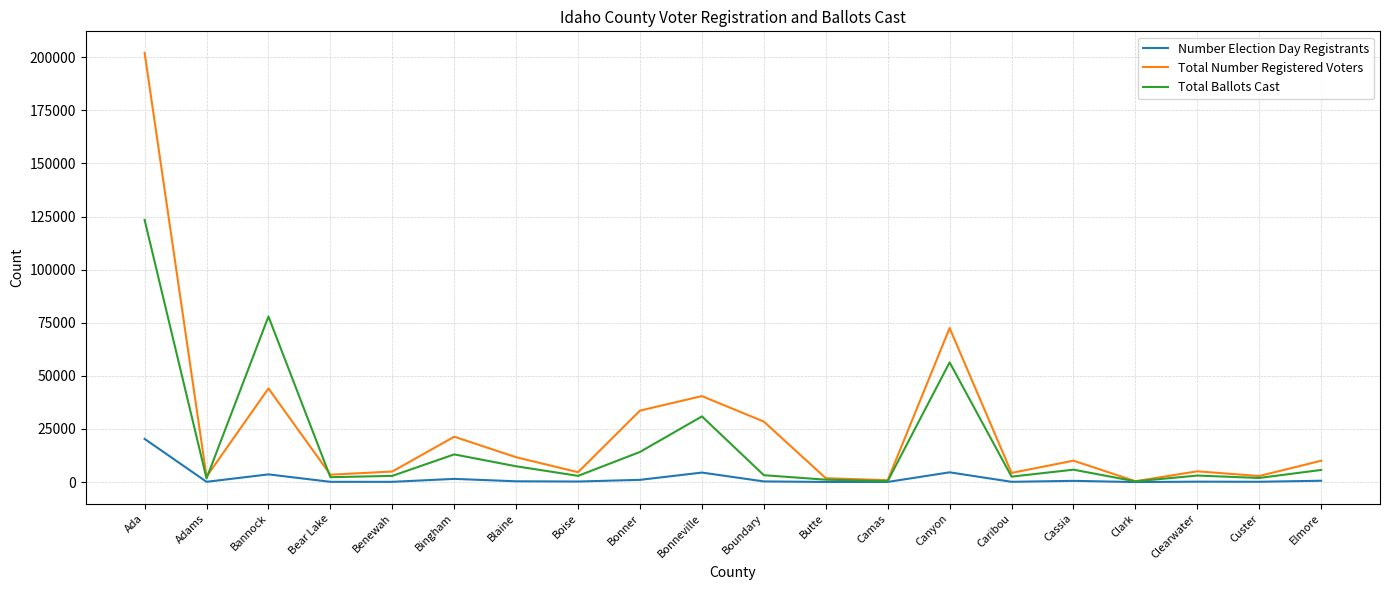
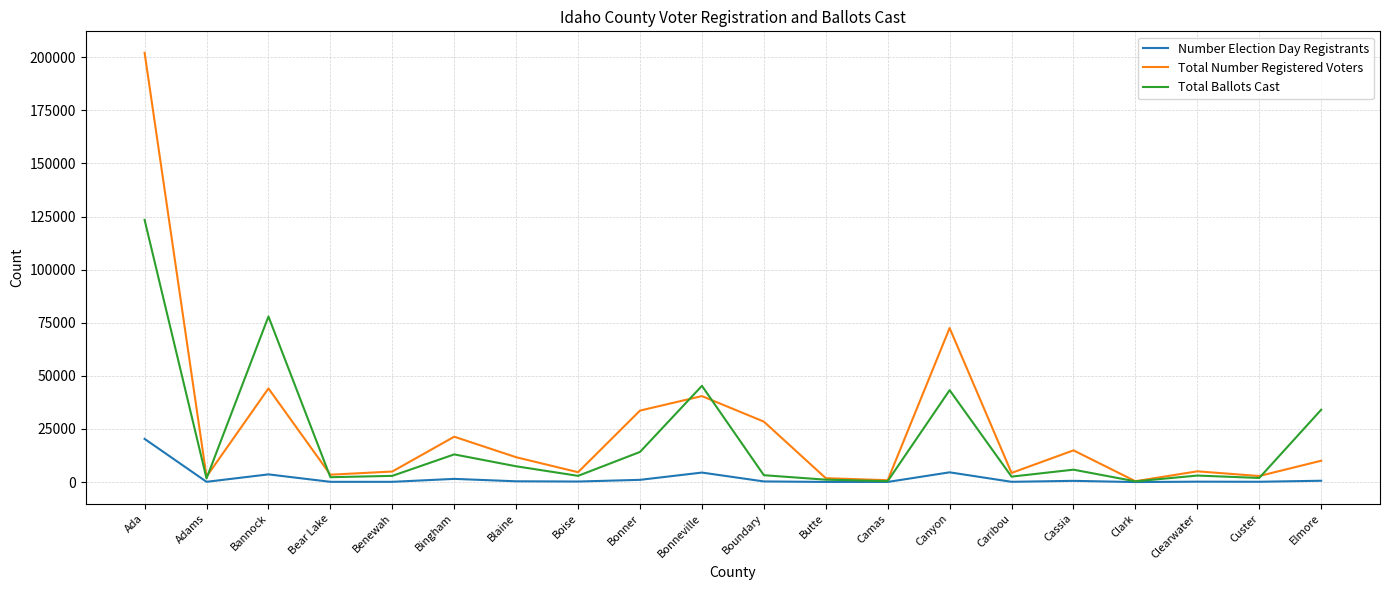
  {
    "Number Election Day Registrants": {
      "Ada": 20000,
      "Adams": 0,
      "Bannock": 4000,
      "Bear Lake": 0,
      "Benewah": 0,
      "Bingham": 2000,
      "Blaine": 0,
      "Boise": 0,
      "Bonner": 1000,
      "Bonneville": 4000,
      "Boundary": 0,
      "Canyon": 5000,
      "Caribou": 0,
      "Cassia": 1000,
      "Clearwater": 0,
      "Custer": 0,
      "Elmore": 1000
    },
    "Total Number Registered Voters": {
      "Ada": 202000,
      "Bannock": 44000,
      "Benewah": 5000,
      "Bingham": 21000,
      "Blaine": 12000,
      "Boise": 5000,
      "Bonner": 34000,
      "Bonneville": 40000,
      "Boundary": 28000,
      "Canyon": 73000,
      "Caribou": 4000,
-     "Cassia": 10000,
+     "Cassia": 15000,
      "Clearwater": 5000,
      "Elmore": 10000
    },
    "Total Ballots Cast": {
      "Ada": 123000,
      "Bannock": 78000,
      "Benewah": 3000,
      "Bingham": 13000,
      "Blaine": 7000,
      "Boise": 3000,
      "Bonner": 14000,
-     "Bonneville": 31000,
+     "Bonneville": 45000,
      "Boundary": 3000,
-     "Canyon": 56000,
+     "Canyon": 43000,
      "Caribou": 3000,
      "Cassia": 6000,
      "Clearwater": 3000,
-     "Elmore": 6000
+     "Elmore": 34000
    }
  }
